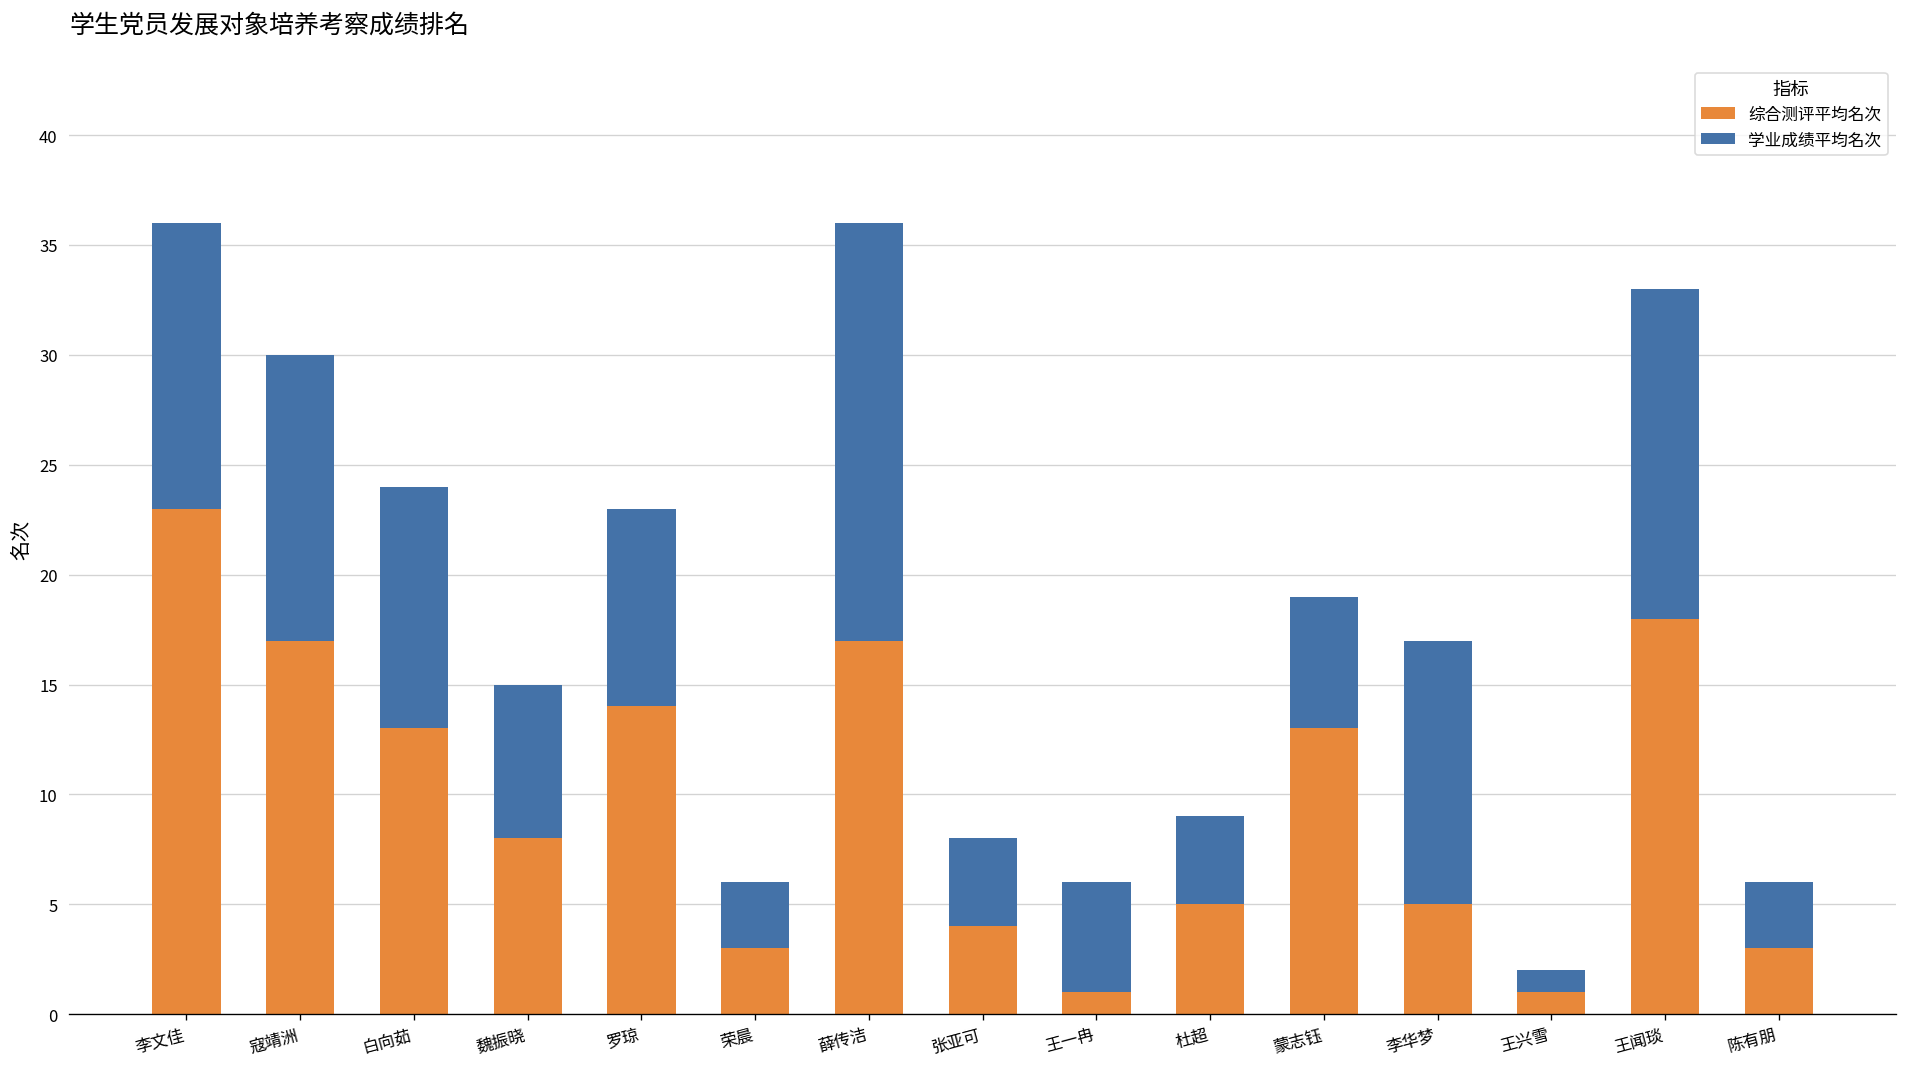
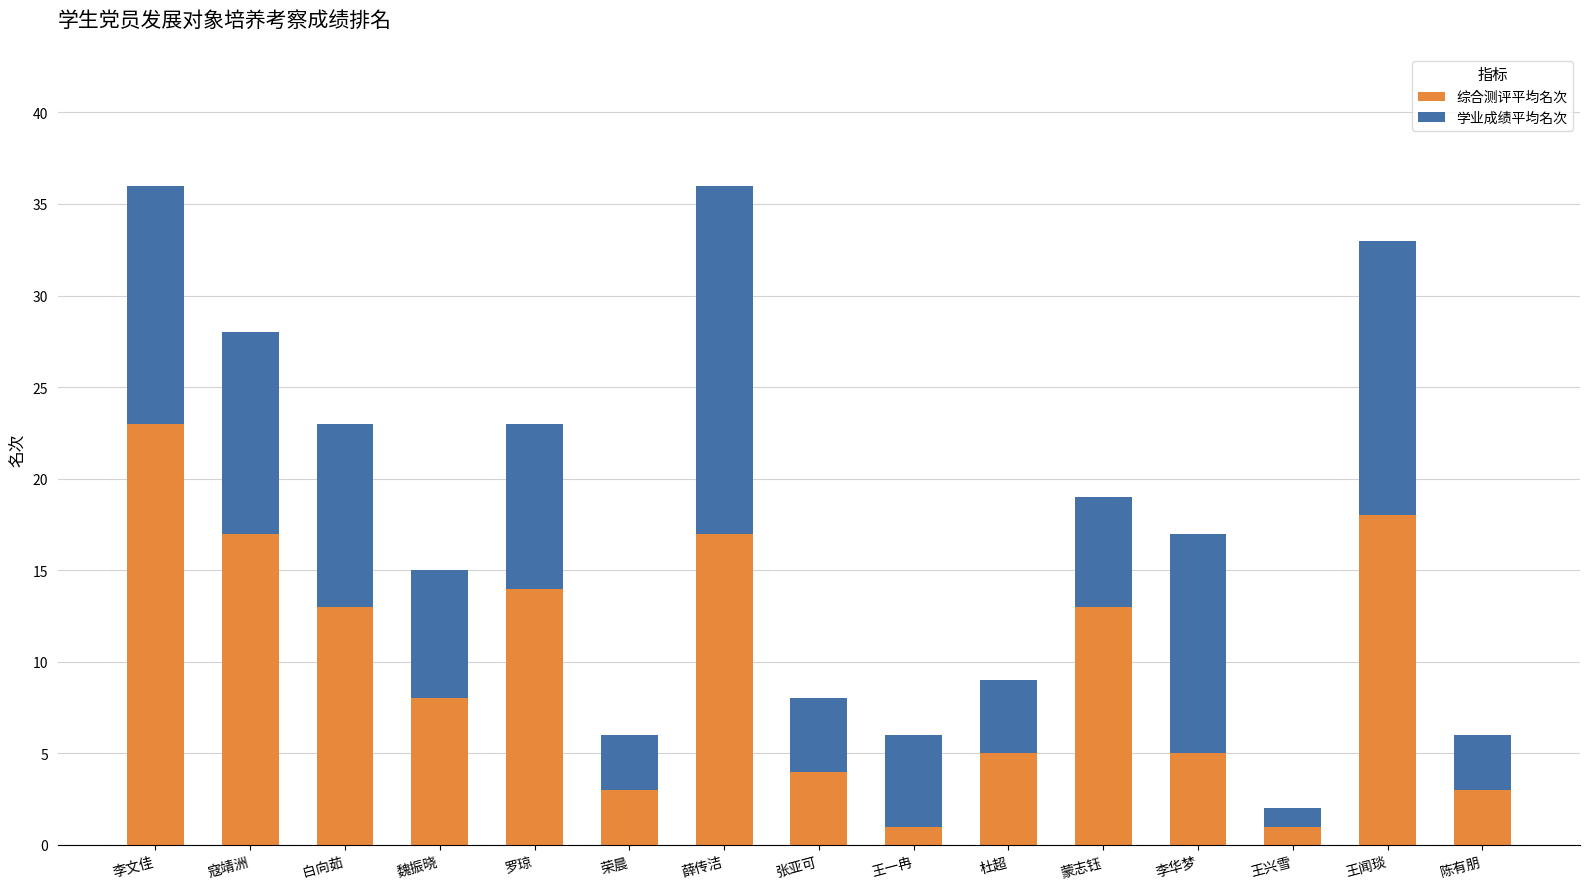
  {
    "综合测评平均名次": {
      "李文佳": 23,
      "寇靖洲": 17,
      "白向茹": 13,
      "魏振晓": 8,
      "罗琼": 14,
      "荣晨": 3,
      "薛传洁": 17,
      "张亚可": 4,
      "王一冉": 1,
      "杜超": 5,
      "蒙志钰": 13,
      "李华梦": 5,
      "王兴雪": 1,
      "王闻琰": 18,
      "陈有朋": 3
    },
    "学业成绩平均名次": {
      "李文佳": 13,
-     "寇靖洲": 13,
-     "白向茹": 11,
+     "寇靖洲": 11,
+     "白向茹": 10,
      "魏振晓": 7,
      "罗琼": 9,
      "荣晨": 3,
      "薛传洁": 19,
      "张亚可": 4,
      "王一冉": 5,
      "杜超": 4,
      "蒙志钰": 6,
      "李华梦": 12,
      "王兴雪": 1,
      "王闻琰": 15,
      "陈有朋": 3
    }
  }
